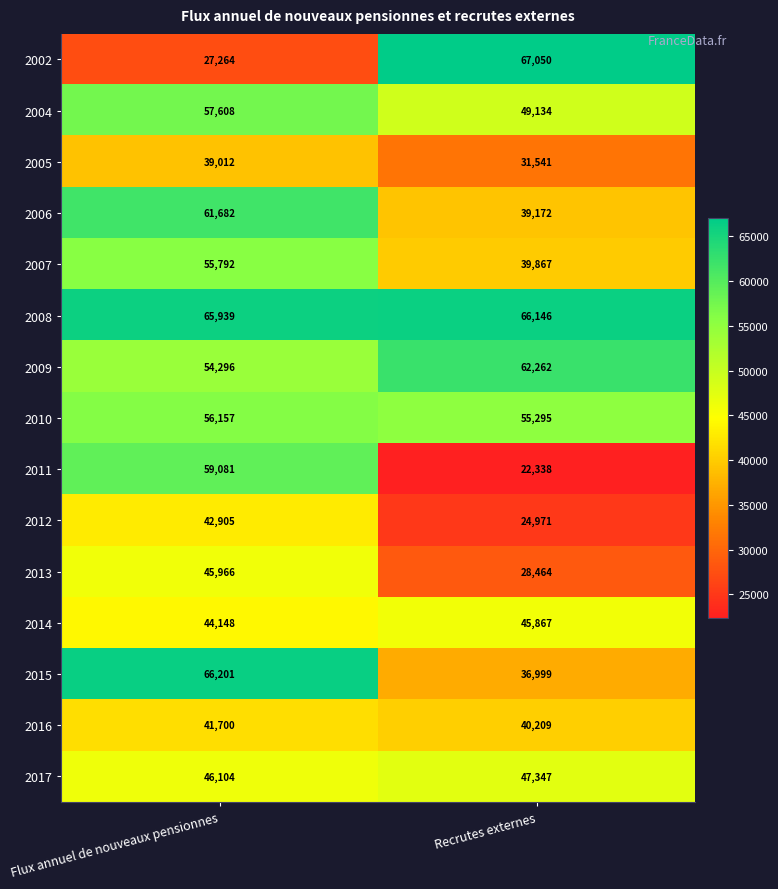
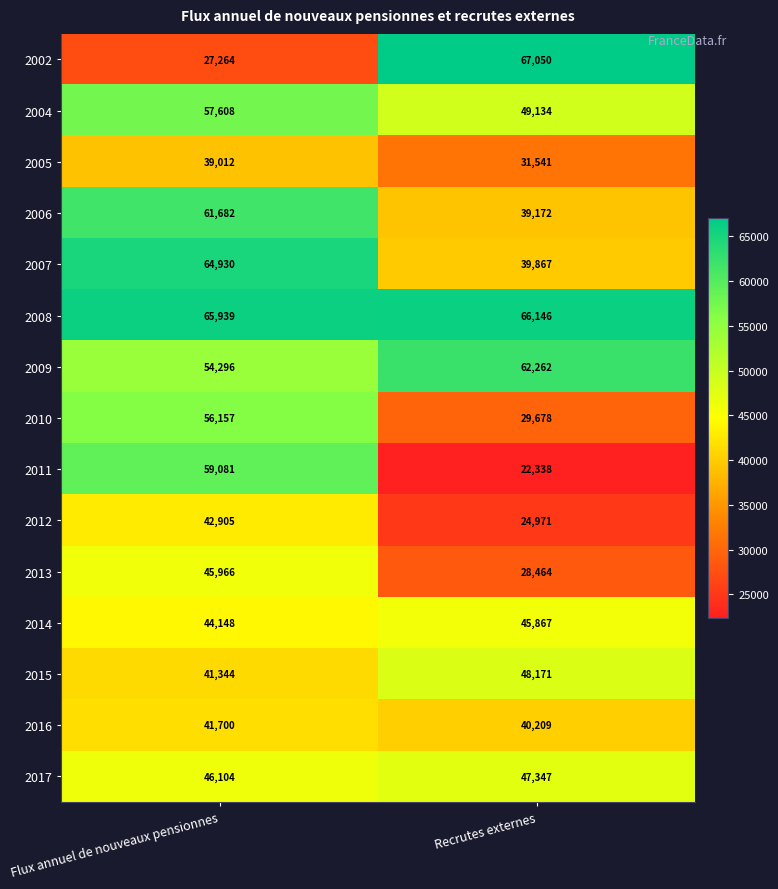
  {
    "2002": {
      "Flux annuel de nouveaux pensionnes": "27,264"
    },
    "2004": {
      "Flux annuel de nouveaux pensionnes": "57,608",
      "Recrutes externes": "49,134"
    },
    "2005": {
      "Flux annuel de nouveaux pensionnes": "39,012",
      "Recrutes externes": "31,541"
    },
    "2006": {
      "Flux annuel de nouveaux pensionnes": "61,682",
      "Recrutes externes": "39,172"
    },
    "2007": {
-     "Flux annuel de nouveaux pensionnes": "55,792",
+     "Flux annuel de nouveaux pensionnes": "64,930",
      "Recrutes externes": "39,867"
    },
    "2008": {
      "Flux annuel de nouveaux pensionnes": "65,939",
      "Recrutes externes": "66,146"
    },
    "2009": {
      "Flux annuel de nouveaux pensionnes": "54,296",
      "Recrutes externes": "62,262"
    },
    "2010": {
      "Flux annuel de nouveaux pensionnes": "56,157",
-     "Recrutes externes": "55,295"
+     "Recrutes externes": "29,678"
    },
    "2011": {
      "Flux annuel de nouveaux pensionnes": "59,081",
      "Recrutes externes": "22,338"
    },
    "2012": {
      "Flux annuel de nouveaux pensionnes": "42,905",
      "Recrutes externes": "24,971"
    },
    "2013": {
      "Flux annuel de nouveaux pensionnes": "45,966",
      "Recrutes externes": "28,464"
    },
    "2014": {
      "Flux annuel de nouveaux pensionnes": "44,148",
      "Recrutes externes": "45,867"
    },
    "2015": {
-     "Flux annuel de nouveaux pensionnes": "66,201",
-     "Recrutes externes": "36,999"
+     "Flux annuel de nouveaux pensionnes": "41,344",
+     "Recrutes externes": "48,171"
    },
    "2016": {
      "Flux annuel de nouveaux pensionnes": "41,700",
      "Recrutes externes": "40,209"
    },
    "2017": {
      "Flux annuel de nouveaux pensionnes": "46,104",
      "Recrutes externes": "47,347"
    }
  }
